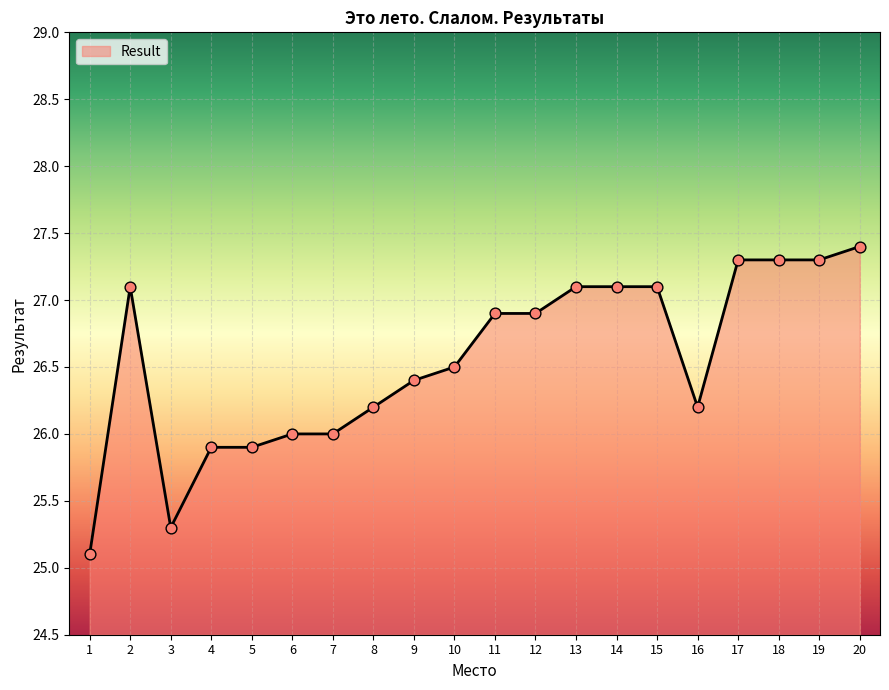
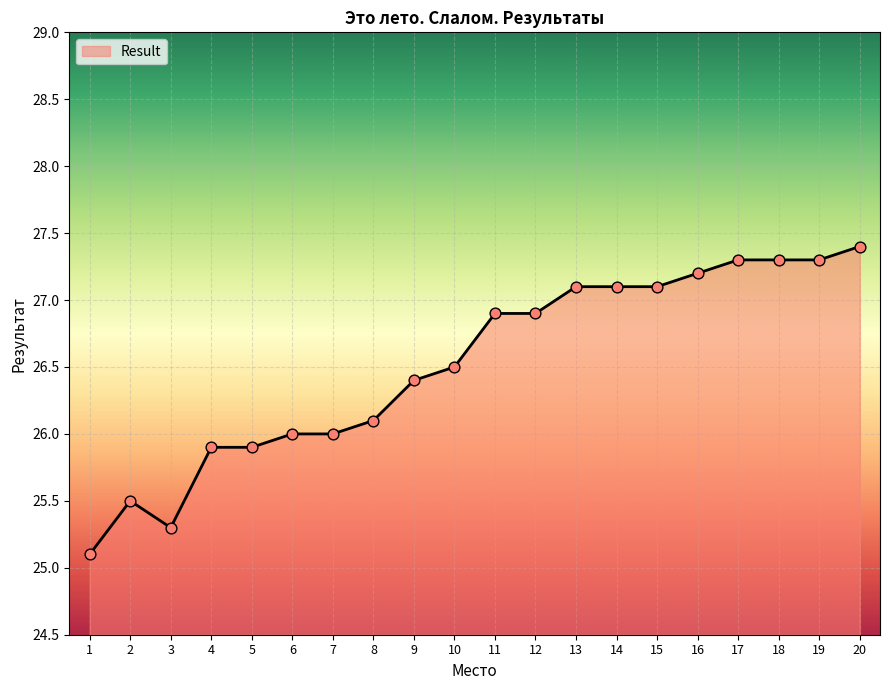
  {
    "1": 25.1,
-   "2": 27.1,
+   "2": 25.5,
    "3": 25.3,
    "4": 25.9,
    "5": 25.9,
    "6": 26.0,
    "7": 26.0,
-   "8": 26.2,
+   "8": 26.1,
    "9": 26.4,
    "10": 26.5,
    "11": 26.9,
    "12": 26.9,
    "13": 27.1,
    "14": 27.1,
    "15": 27.1,
-   "16": 26.2,
+   "16": 27.2,
    "17": 27.3,
    "18": 27.3,
    "19": 27.3,
    "20": 27.4
  }
